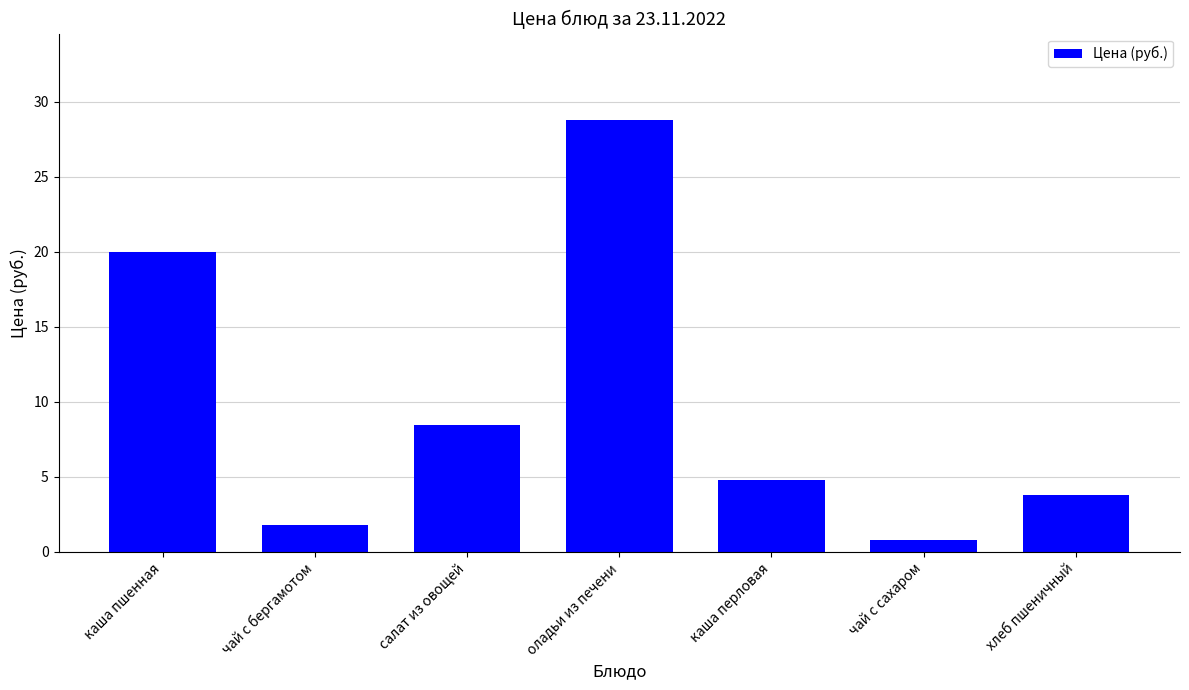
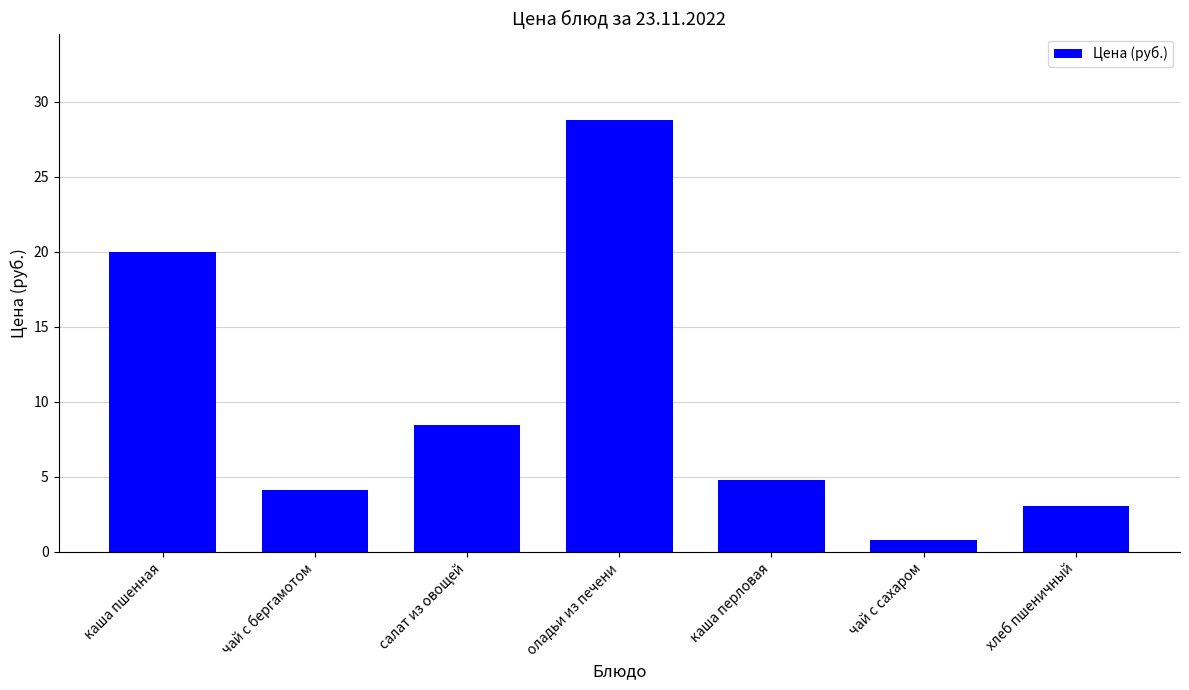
  {
    "каша пшенная": 20.0,
-   "чай с бергамотом": 1.8,
+   "чай с бергамотом": 4.1,
    "салат из овощей": 8.4,
    "оладьи из печени": 28.8,
    "каша перловая": 4.8,
    "чай с сахаром": 0.8,
-   "хлеб пшеничный": 3.8
+   "хлеб пшеничный": 3.1
  }
